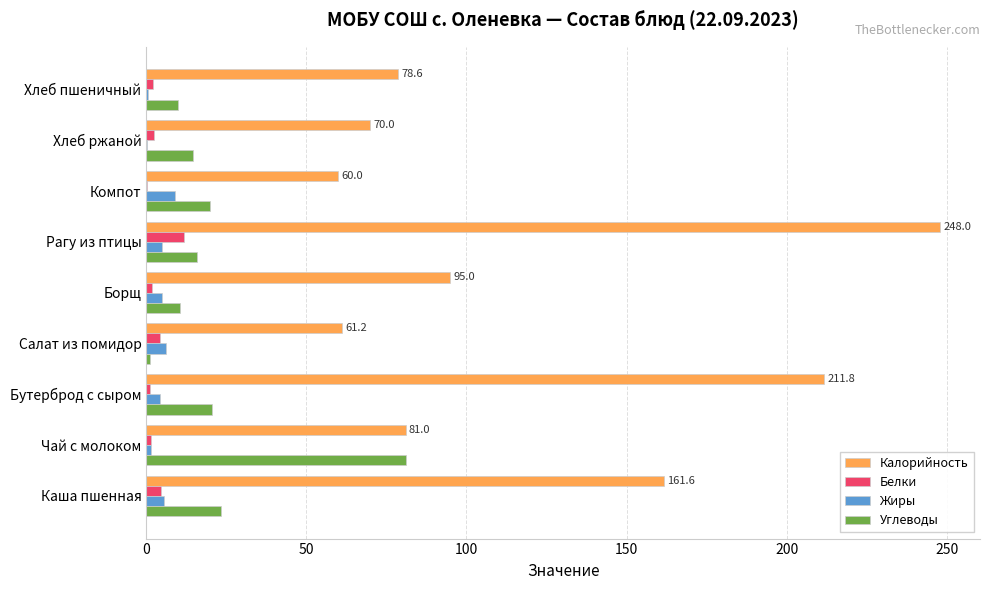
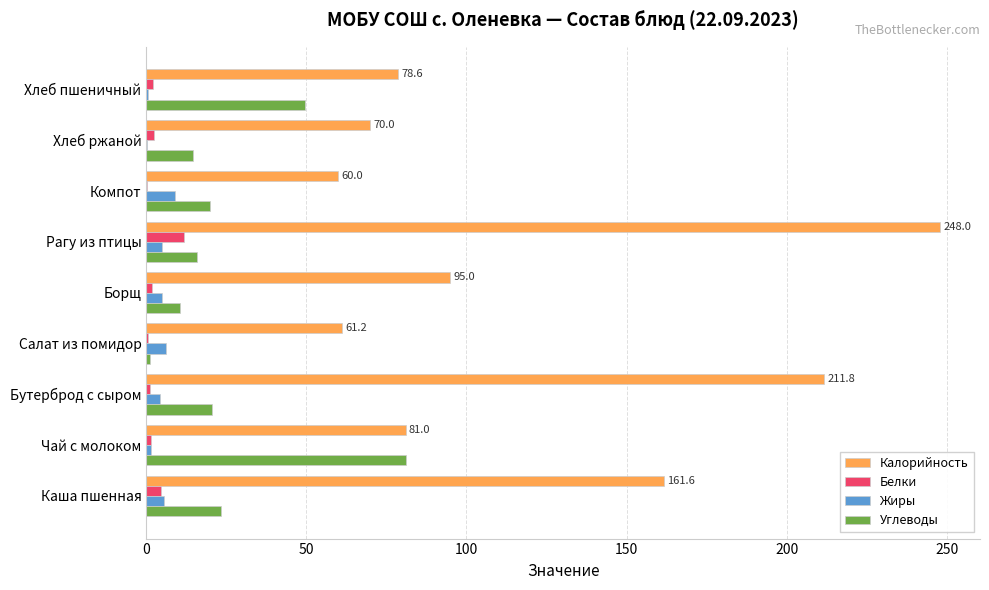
  {
    "Калорийность": {
      "Хлеб пшеничный": 78.6,
      "Хлеб ржаной": 70.0,
      "Компот": 60.0,
      "Рагу из птицы": 248.0,
      "Борщ": 95.0,
      "Салат из помидор": 61.2,
      "Бутерброд с сыром": 211.8,
      "Чай с молоком": 81.0,
      "Каша пшенная": 161.6
    },
    "Белки": {
      "Хлеб пшеничный": 2,
      "Хлеб ржаной": 2,
      "Рагу из птицы": 12,
      "Борщ": 2,
-     "Салат из помидор": 4,
+     "Салат из помидор": 0,
      "Бутерброд с сыром": 1,
      "Чай с молоком": 2,
      "Каша пшенная": 5
    },
    "Жиры": {
      "Компот": 9,
      "Рагу из птицы": 5,
      "Борщ": 5,
      "Салат из помидор": 6,
      "Бутерброд с сыром": 4,
      "Чай с молоком": 1,
      "Каша пшенная": 6
    },
    "Углеводы": {
-     "Хлеб пшеничный": 10,
+     "Хлеб пшеничный": 49,
      "Хлеб ржаной": 15,
      "Компот": 20,
      "Рагу из птицы": 16,
      "Борщ": 11,
      "Салат из помидор": 1,
      "Бутерброд с сыром": 20,
      "Каша пшенная": 23
    }
  }
